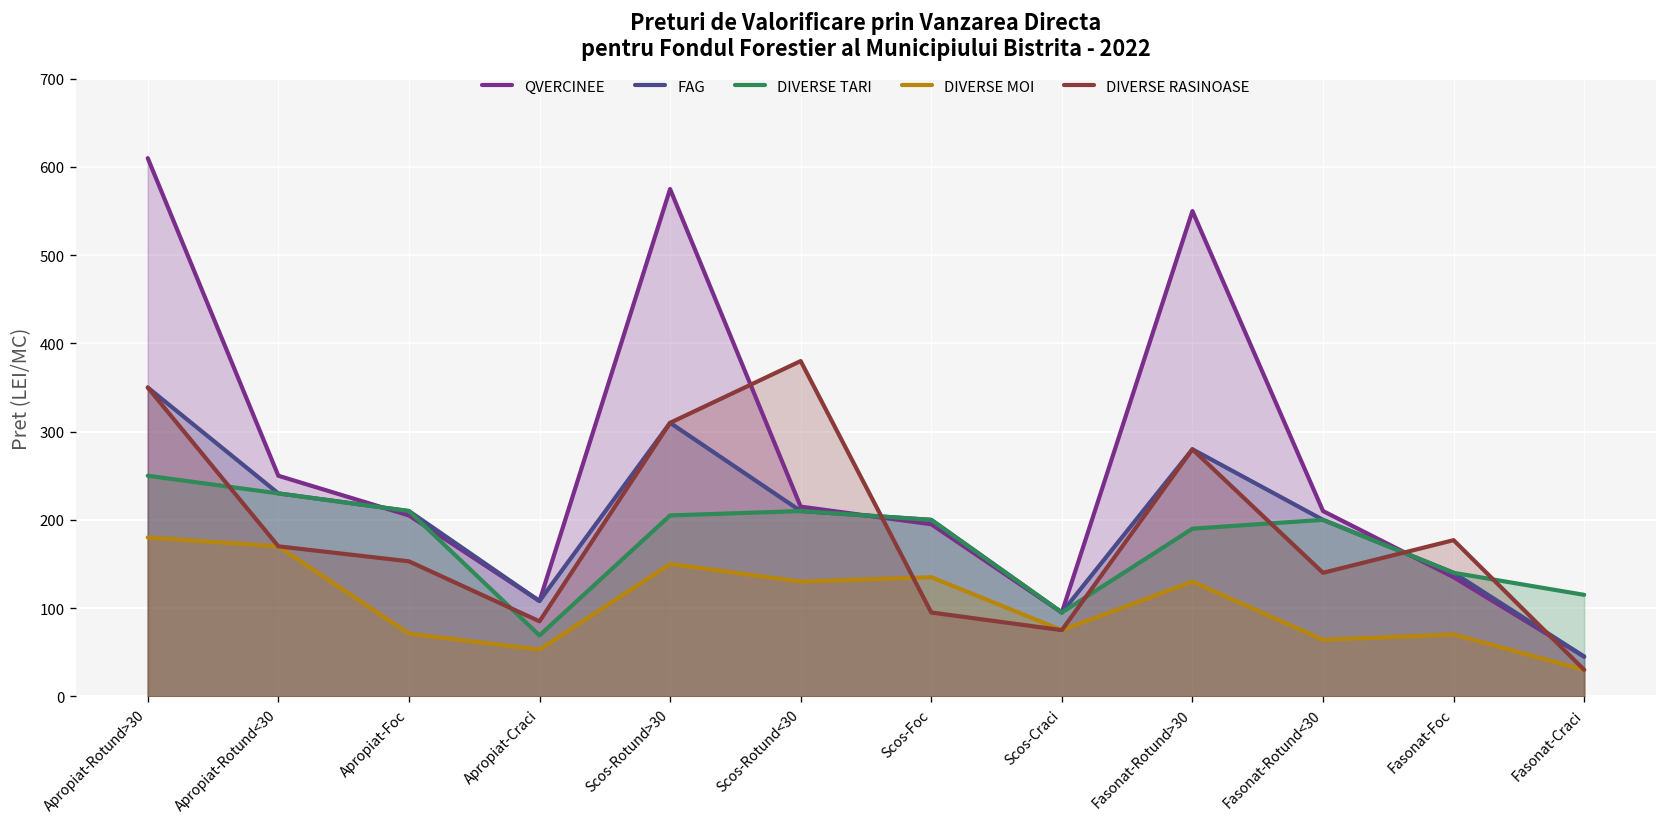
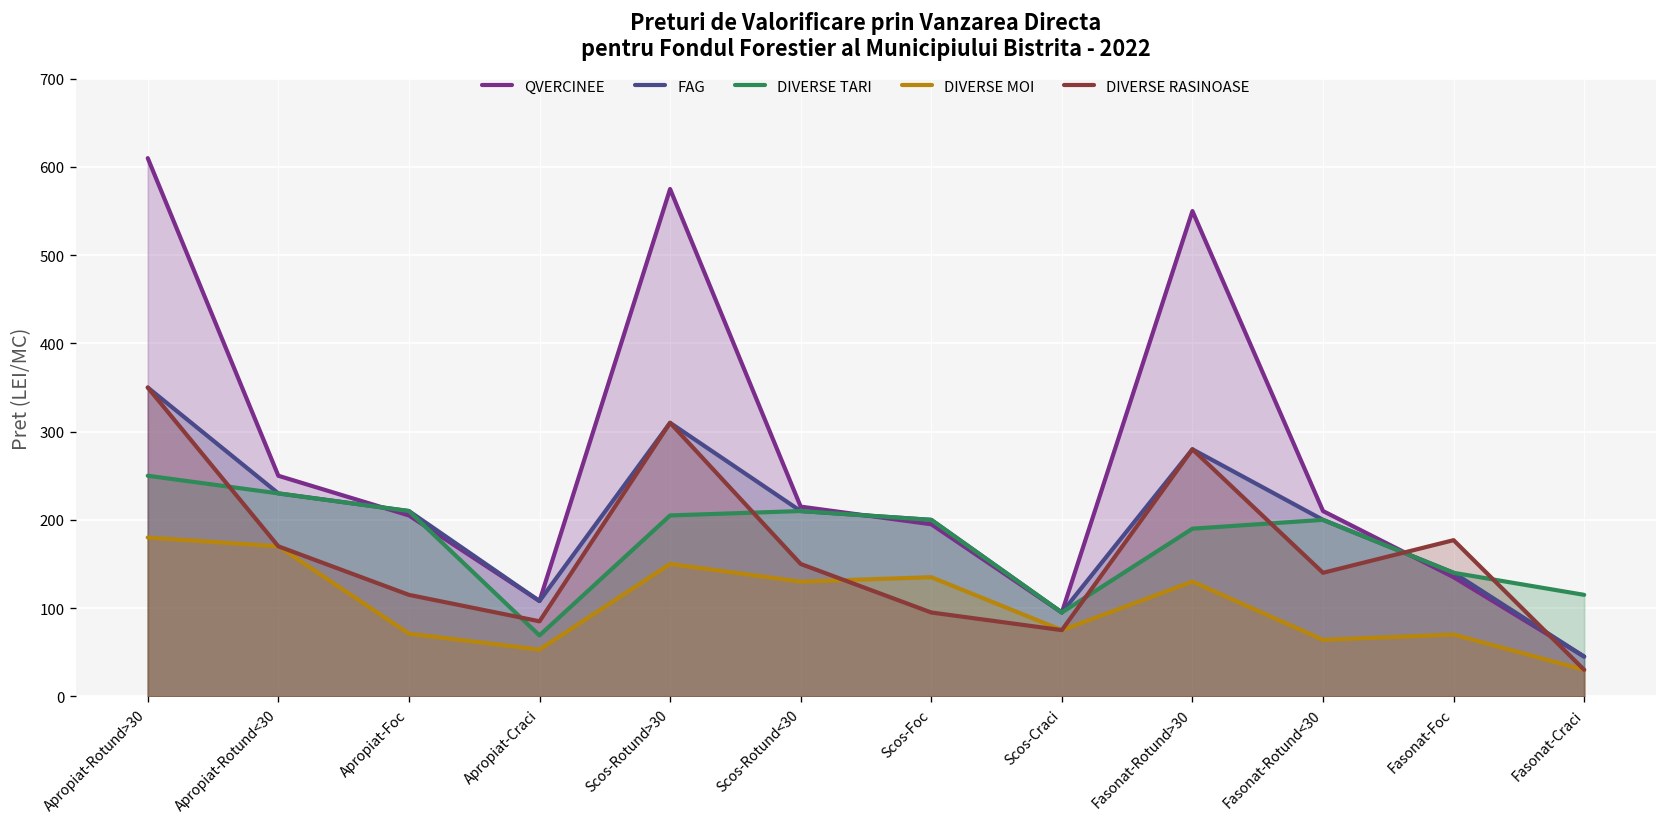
  {
    "DIVERSE TARI": {
      "Apropiat-Rotund>30": 250,
      "Apropiat-Craci": 70,
      "Scos-Rotund>30": 210,
      "Fasonat-Rotund>30": 190,
      "Fasonat-Craci": 120
    },
    "DIVERSE MOI": {
      "Apropiat-Rotund>30": 180,
      "Apropiat-Foc": 70,
      "Apropiat-Craci": 50,
      "Scos-Rotund>30": 150,
      "Scos-Rotund<30": 130,
      "Scos-Foc": 140,
      "Fasonat-Rotund>30": 130,
      "Fasonat-Rotund<30": 60,
      "Fasonat-Foc": 70
    },
    "DIVERSE RASINOASE": {
-     "Apropiat-Foc": 150,
+     "Apropiat-Foc": 120,
      "Apropiat-Craci": 90,
-     "Scos-Rotund<30": 380,
+     "Scos-Rotund<30": 150,
      "Scos-Foc": 100,
      "Fasonat-Rotund<30": 140,
      "Fasonat-Foc": 180
    }
  }
